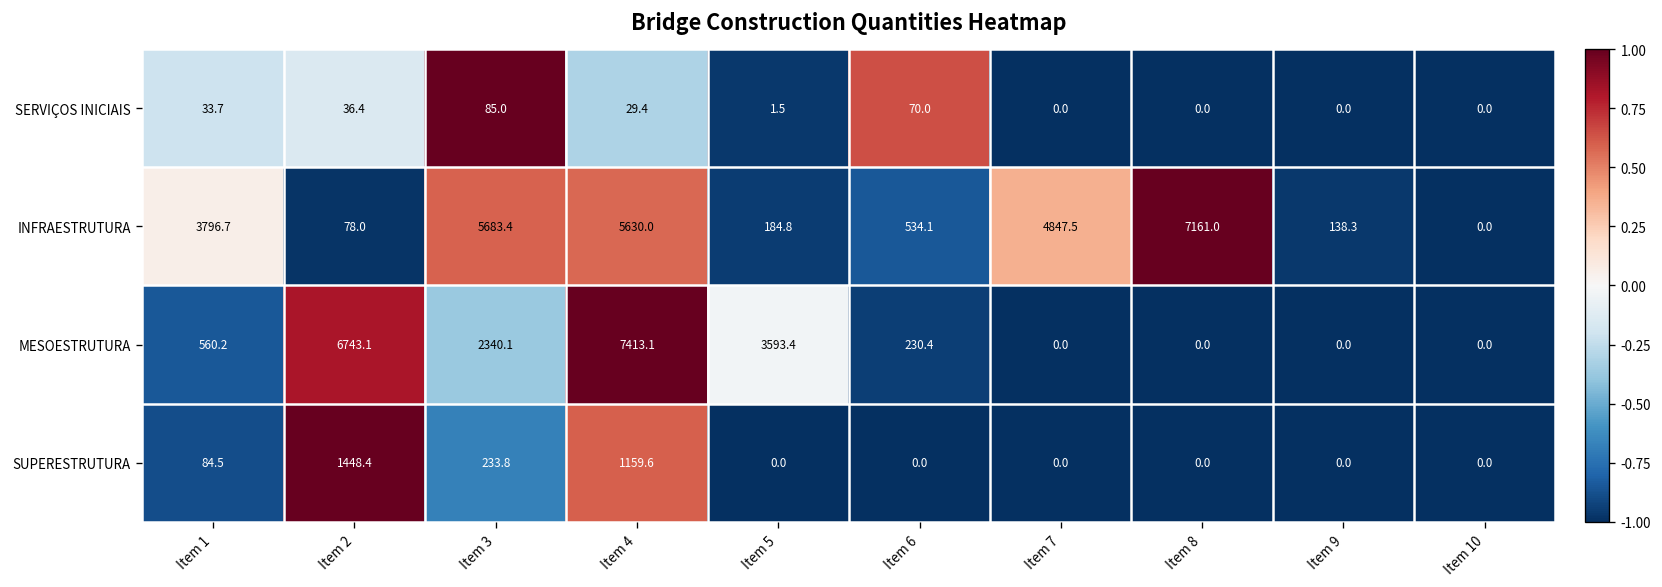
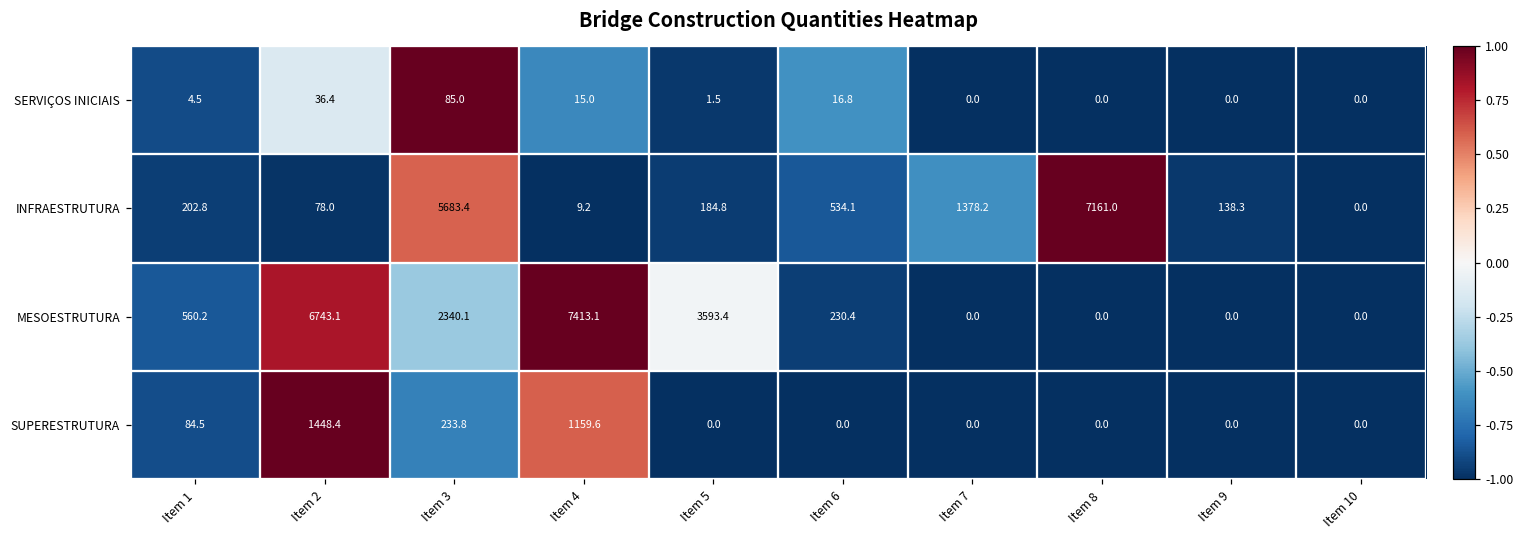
  {
    "SERVIÇOS INICIAIS": {
-     "Item 1": 33.7,
+     "Item 1": 4.5,
      "Item 2": 36.4,
      "Item 3": 85.0,
-     "Item 4": 29.4,
+     "Item 4": 15.0,
      "Item 5": 1.5,
-     "Item 6": 70.0,
+     "Item 6": 16.8,
      "Item 7": 0.0,
      "Item 8": 0.0,
      "Item 9": 0.0,
      "Item 10": 0.0
    },
    "INFRAESTRUTURA": {
-     "Item 1": 3796.7,
+     "Item 1": 202.8,
      "Item 2": 78.0,
      "Item 3": 5683.4,
-     "Item 4": 5630.0,
+     "Item 4": 9.2,
      "Item 5": 184.8,
      "Item 6": 534.1,
-     "Item 7": 4847.5,
+     "Item 7": 1378.2,
      "Item 8": 7161.0,
      "Item 9": 138.3,
      "Item 10": 0.0
    },
    "MESOESTRUTURA": {
      "Item 1": 560.2,
      "Item 2": 6743.1,
      "Item 3": 2340.1,
      "Item 4": 7413.1,
      "Item 5": 3593.4,
      "Item 6": 230.4,
      "Item 7": 0.0,
      "Item 8": 0.0,
      "Item 9": 0.0,
      "Item 10": 0.0
    },
    "SUPERESTRUTURA": {
      "Item 1": 84.5,
      "Item 2": 1448.4,
      "Item 3": 233.8,
      "Item 4": 1159.6,
      "Item 5": 0.0,
      "Item 6": 0.0,
      "Item 7": 0.0,
      "Item 8": 0.0,
      "Item 9": 0.0,
      "Item 10": 0.0
    }
  }
